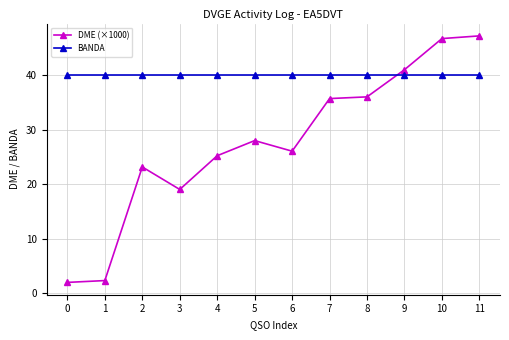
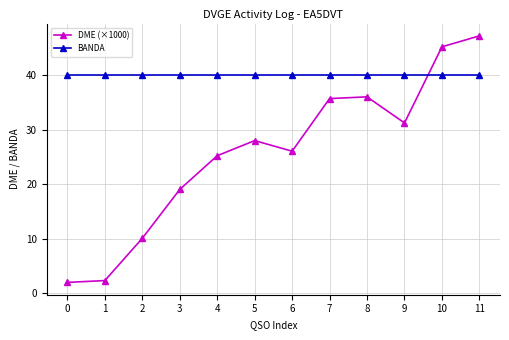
  {
    "DME (×1000)": {
      "0": 2,
      "1": 2,
-     "2": 23,
+     "2": 10,
      "3": 19,
      "4": 25,
      "5": 28,
      "6": 26,
      "7": 36,
      "8": 36,
-     "9": 41,
-     "10": 47,
+     "9": 31,
+     "10": 45,
      "11": 47
    },
    "BANDA": {
      "0": 40,
      "1": 40,
      "2": 40,
      "3": 40,
      "4": 40,
      "5": 40,
      "6": 40,
      "7": 40,
      "8": 40,
      "9": 40,
      "10": 40,
      "11": 40
    }
  }
